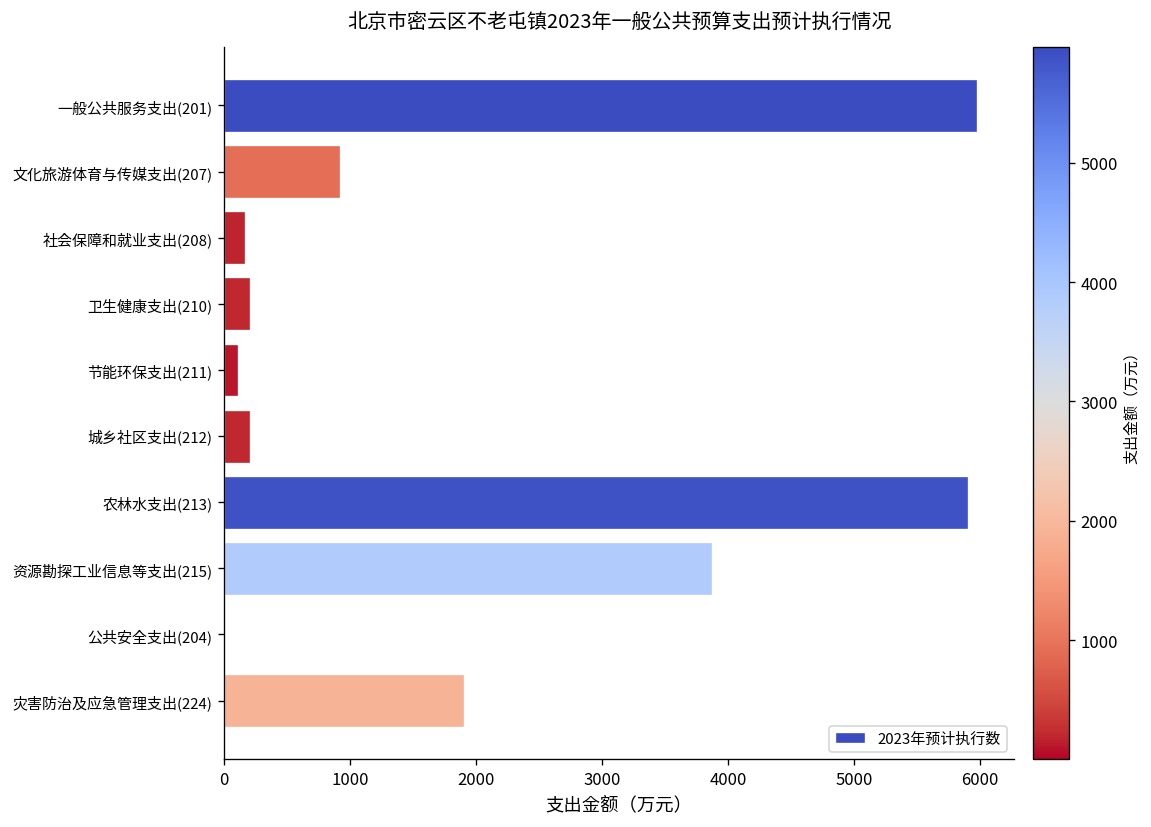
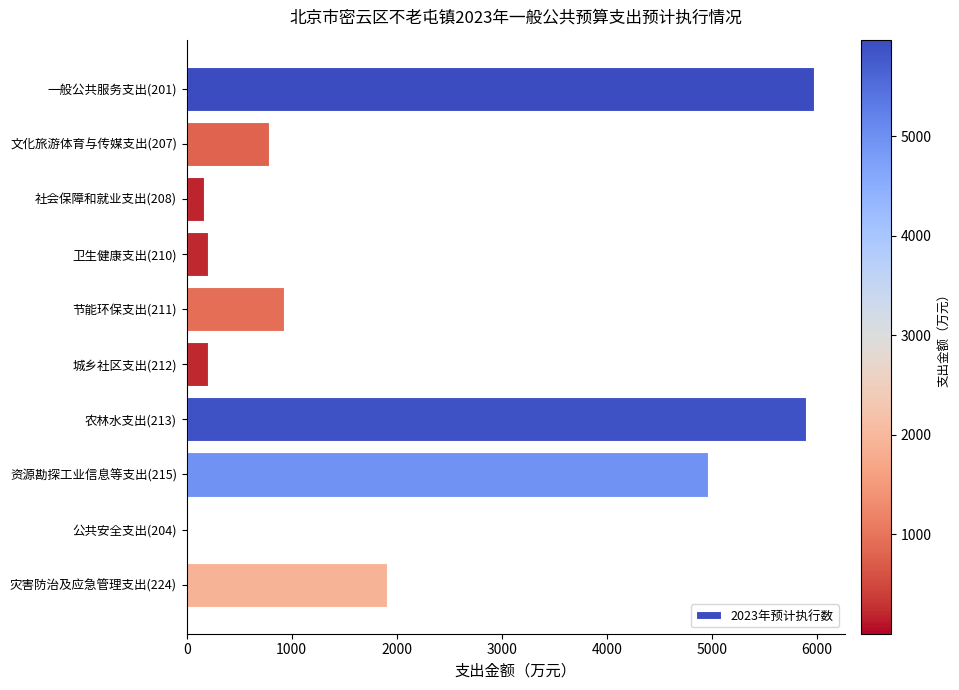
  {
    "一般公共服务支出(201)": 5970,
-   "文化旅游体育与传媒支出(207)": 920,
+   "文化旅游体育与传媒支出(207)": 780,
    "社会保障和就业支出(208)": 170,
    "卫生健康支出(210)": 210,
-   "节能环保支出(211)": 110,
+   "节能环保支出(211)": 920,
    "城乡社区支出(212)": 210,
    "农林水支出(213)": 5900,
-   "资源勘探工业信息等支出(215)": 3870,
+   "资源勘探工业信息等支出(215)": 4960,
    "灾害防治及应急管理支出(224)": 1910
  }
